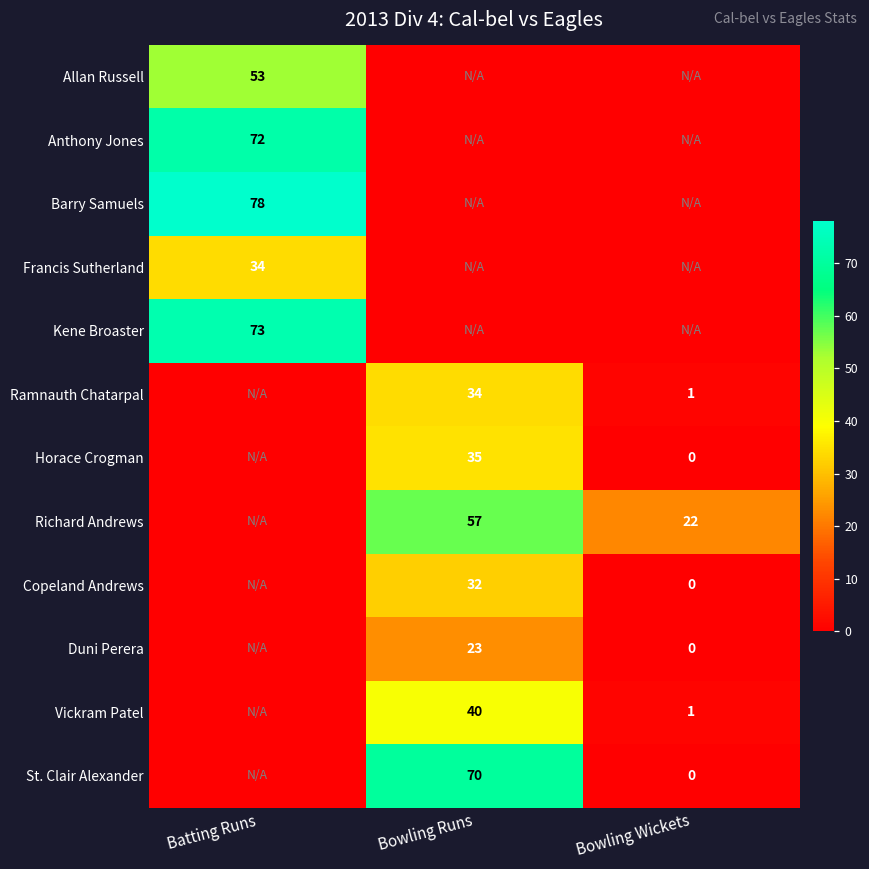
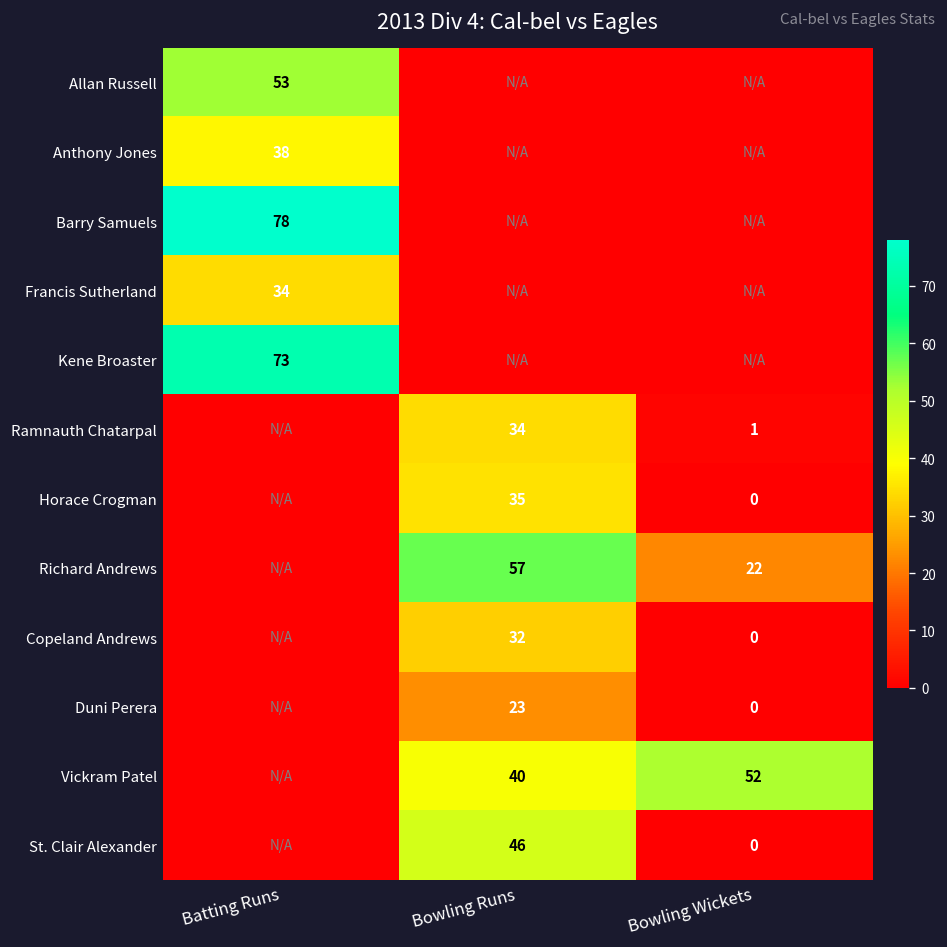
  {
    "Allan Russell": {
      "Batting Runs": 53
    },
    "Anthony Jones": {
-     "Batting Runs": 72
+     "Batting Runs": 38
    },
    "Barry Samuels": {
      "Batting Runs": 78
    },
    "Francis Sutherland": {
      "Batting Runs": 34
    },
    "Kene Broaster": {
      "Batting Runs": 73
    },
    "Ramnauth Chatarpal": {
      "Bowling Runs": 34,
      "Bowling Wickets": 1
    },
    "Horace Crogman": {
      "Bowling Runs": 35,
      "Bowling Wickets": 0
    },
    "Richard Andrews": {
      "Bowling Runs": 57,
      "Bowling Wickets": 22
    },
    "Copeland Andrews": {
      "Bowling Runs": 32,
      "Bowling Wickets": 0
    },
    "Duni Perera": {
      "Bowling Runs": 23,
      "Bowling Wickets": 0
    },
    "Vickram Patel": {
      "Bowling Runs": 40,
-     "Bowling Wickets": 1
+     "Bowling Wickets": 52
    },
    "St. Clair Alexander": {
-     "Bowling Runs": 70,
+     "Bowling Runs": 46,
      "Bowling Wickets": 0
    }
  }
